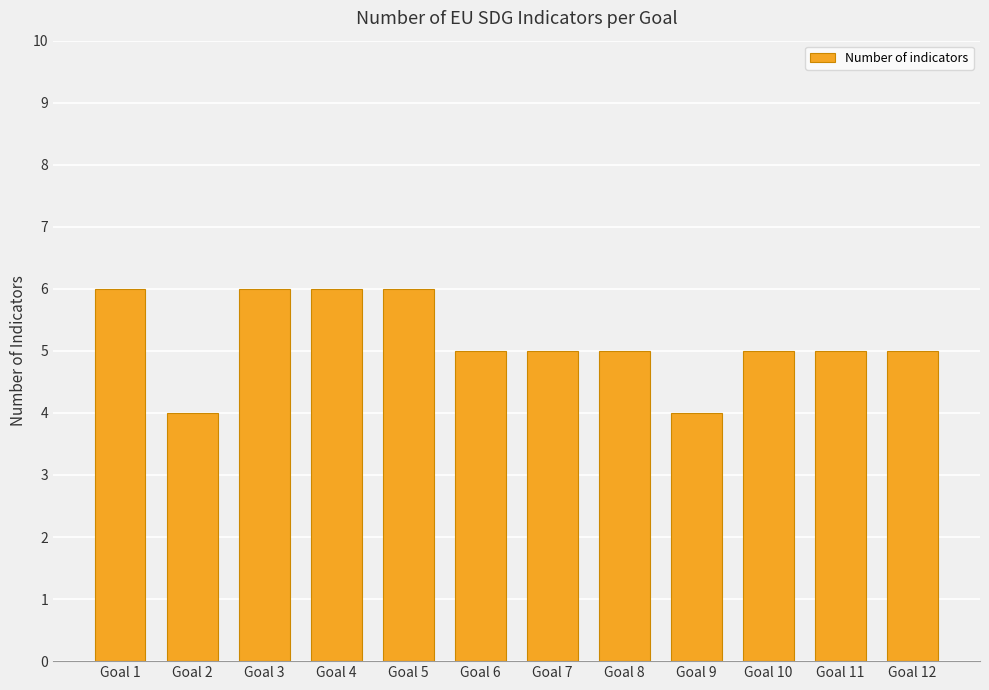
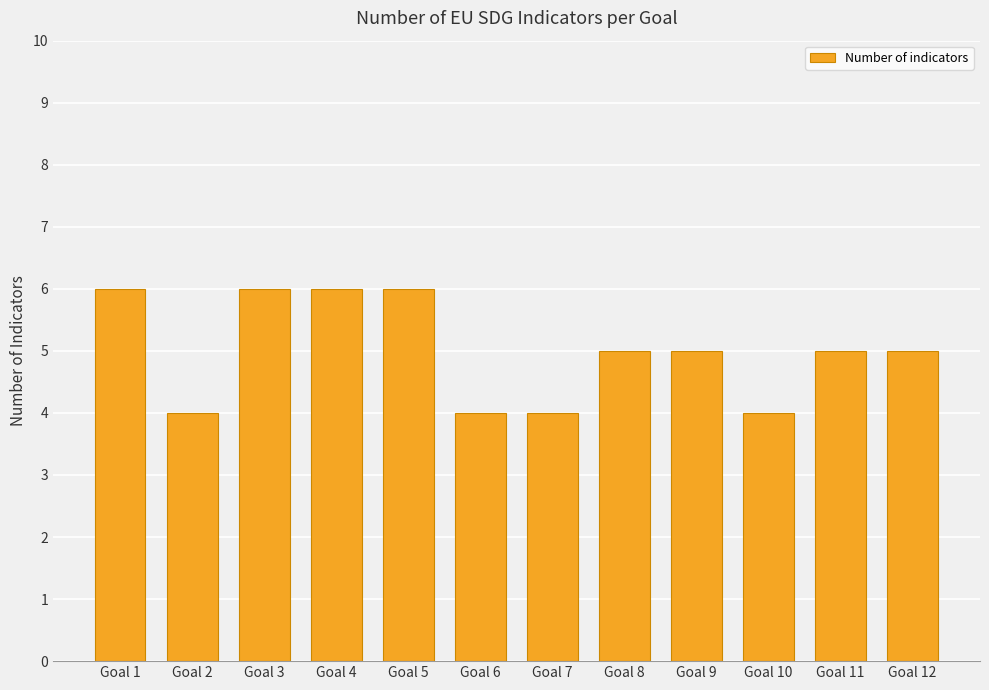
  {
    "Goal 1": 6,
    "Goal 2": 4,
    "Goal 3": 6,
    "Goal 4": 6,
    "Goal 5": 6,
-   "Goal 6": 5,
-   "Goal 7": 5,
+   "Goal 6": 4,
+   "Goal 7": 4,
    "Goal 8": 5,
-   "Goal 9": 4,
-   "Goal 10": 5,
+   "Goal 9": 5,
+   "Goal 10": 4,
    "Goal 11": 5,
    "Goal 12": 5
  }
